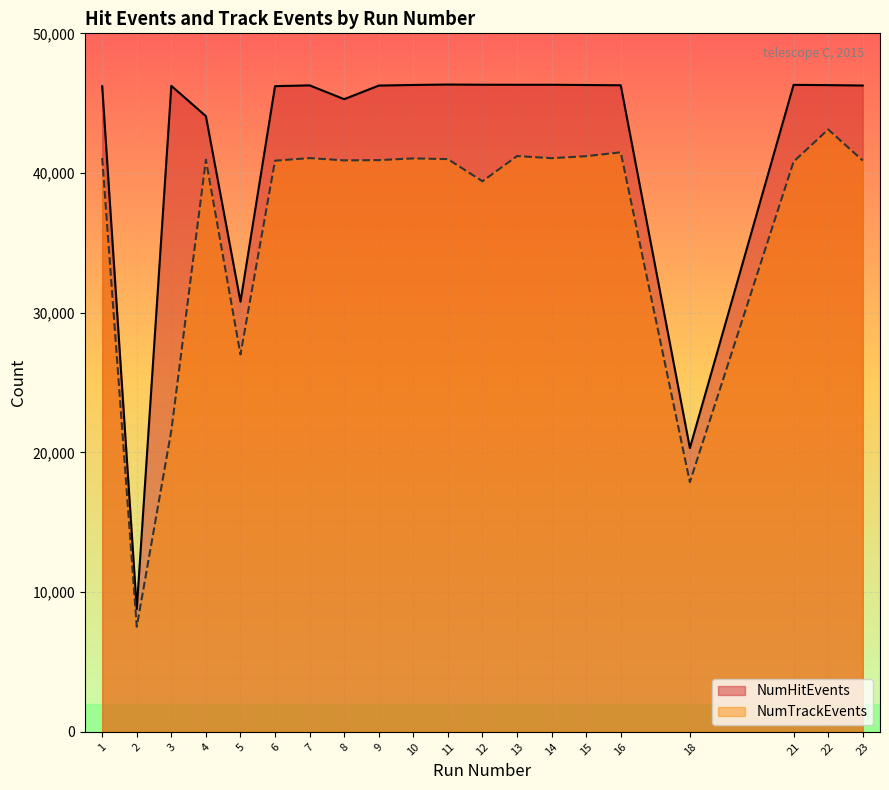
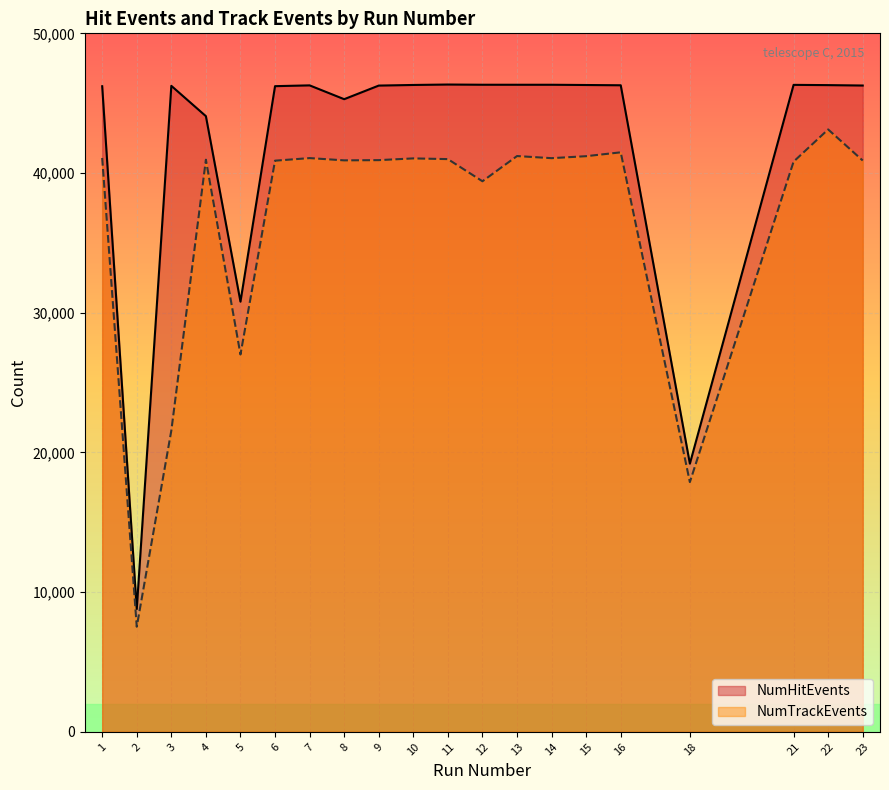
  {
    "NumHitEvents": {
      "1": "46,200",
      "2": "8,800",
      "3": "46,200",
      "4": "44,100",
      "5": "30,800",
      "6": "46,200",
      "7": "46,300",
      "8": "45,300",
      "9": "46,300",
      "10": "46,300",
      "11": "46,300",
      "12": "46,300",
      "13": "46,300",
      "14": "46,300",
      "15": "46,300",
      "16": "46,300",
-     "18": "20,300",
+     "18": "19,200",
      "23": "46,300"
    },
    "NumTrackEvents": {
      "1": "41,100",
      "2": "7,500",
      "3": "21,600",
      "4": "41,000",
      "5": "27,000",
      "6": "40,900",
      "7": "41,100",
      "8": "40,900",
      "9": "40,900",
      "10": "41,000",
      "11": "41,000",
      "12": "39,400",
      "13": "41,200",
      "14": "41,100",
      "15": "41,200",
      "16": "41,500",
      "18": "17,900",
      "21": "40,800",
      "22": "43,100",
      "23": "40,900"
    }
  }
